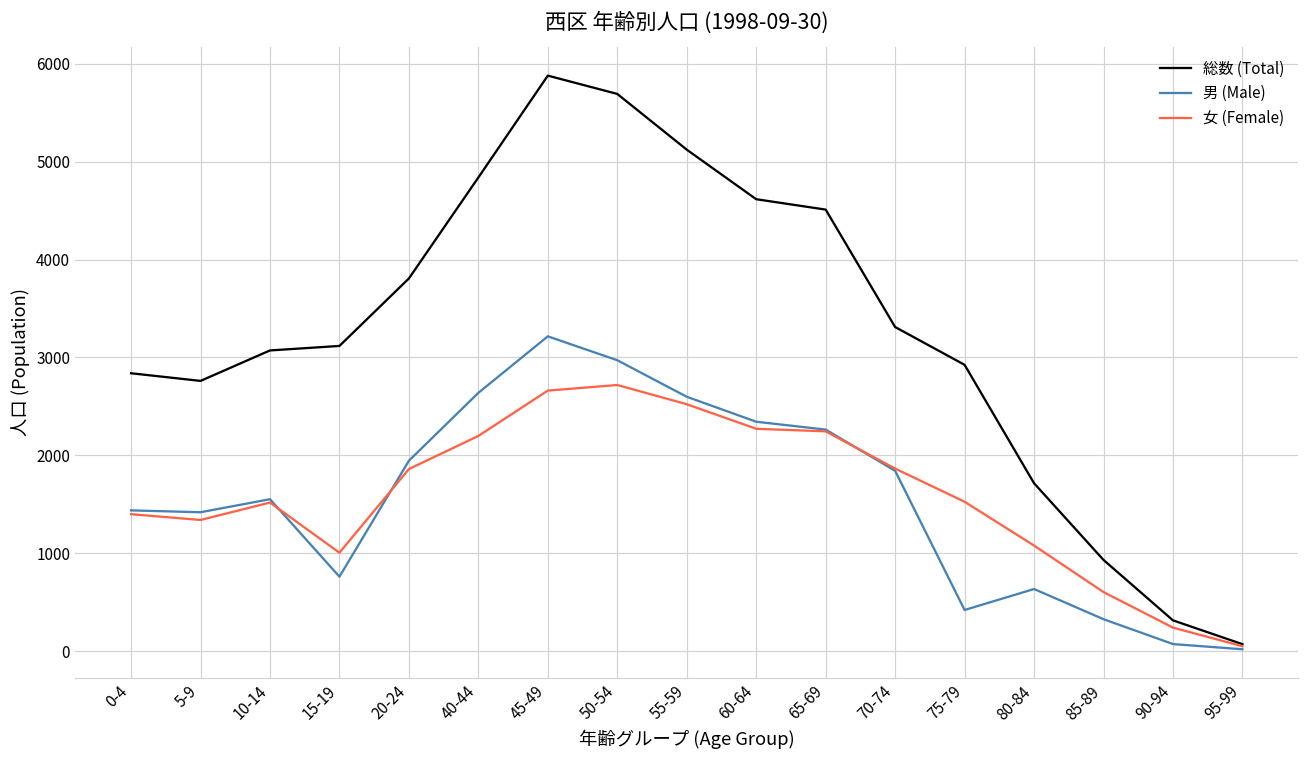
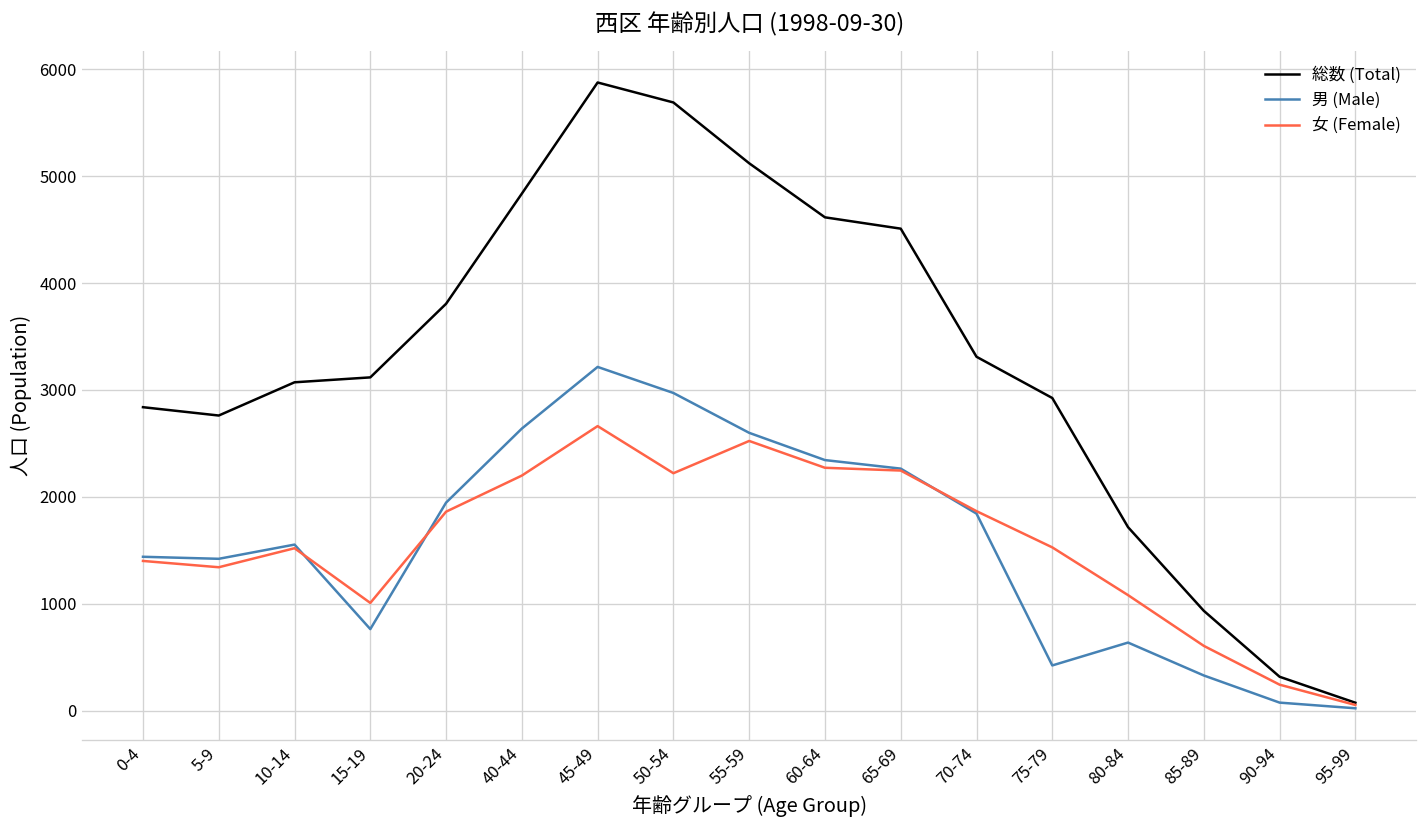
  {
    "総数 (Total)": {
      "0-4": 2800,
      "5-9": 2800,
      "10-14": 3100,
      "15-19": 3100,
      "20-24": 3800,
      "40-44": 4800,
      "45-49": 5900,
      "50-54": 5700,
      "55-59": 5100,
      "60-64": 4600,
      "65-69": 4500,
      "70-74": 3300,
      "75-79": 2900,
      "80-84": 1700,
      "85-89": 900,
      "90-94": 300
    },
    "男 (Male)": {
      "0-4": 1400,
      "5-9": 1400,
      "10-14": 1600,
      "15-19": 800,
      "20-24": 1900,
      "40-44": 2600,
      "45-49": 3200,
      "50-54": 3000,
      "55-59": 2600,
      "60-64": 2300,
      "75-79": 400,
      "80-84": 600,
      "85-89": 300,
      "90-94": 100,
      "95-99": 0
    },
    "女 (Female)": {
      "0-4": 1400,
      "5-9": 1300,
      "10-14": 1500,
      "15-19": 1000,
      "20-24": 1900,
      "40-44": 2200,
      "45-49": 2700,
-     "50-54": 2700,
+     "50-54": 2200,
      "55-59": 2500,
      "60-64": 2300,
      "75-79": 1500,
      "80-84": 1100,
      "85-89": 600,
      "90-94": 200
    }
  }
